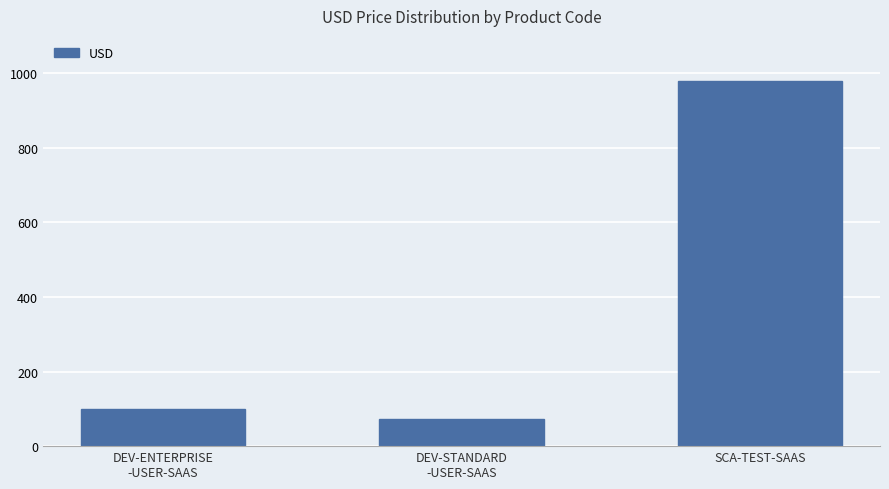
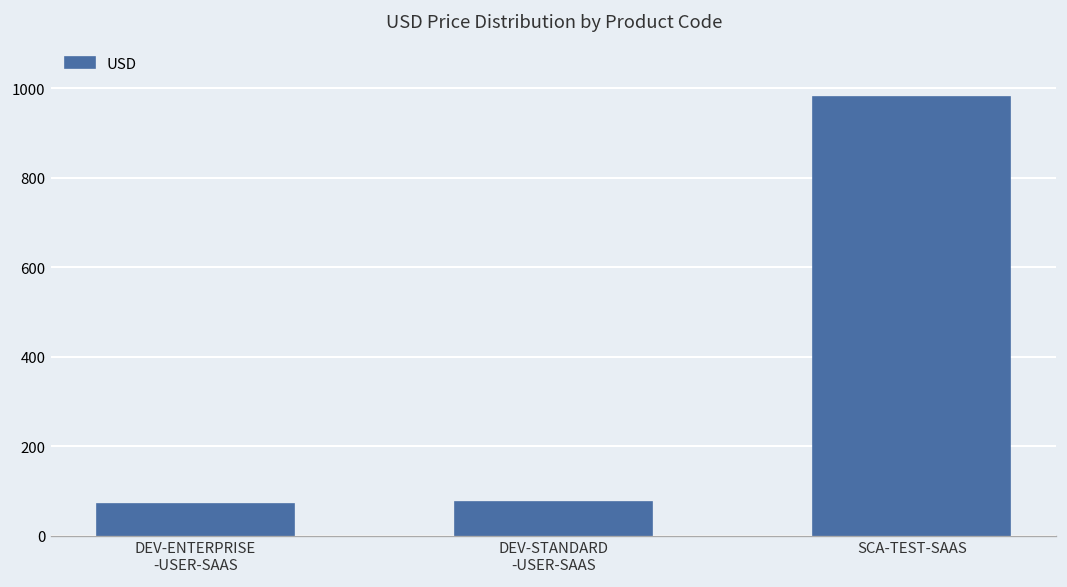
  {
-   "DEV-ENTERPRISE -USER-SAAS": 100,
+   "DEV-ENTERPRISE -USER-SAAS": 70,
    "DEV-STANDARD -USER-SAAS": 70,
    "SCA-TEST-SAAS": 980
  }
